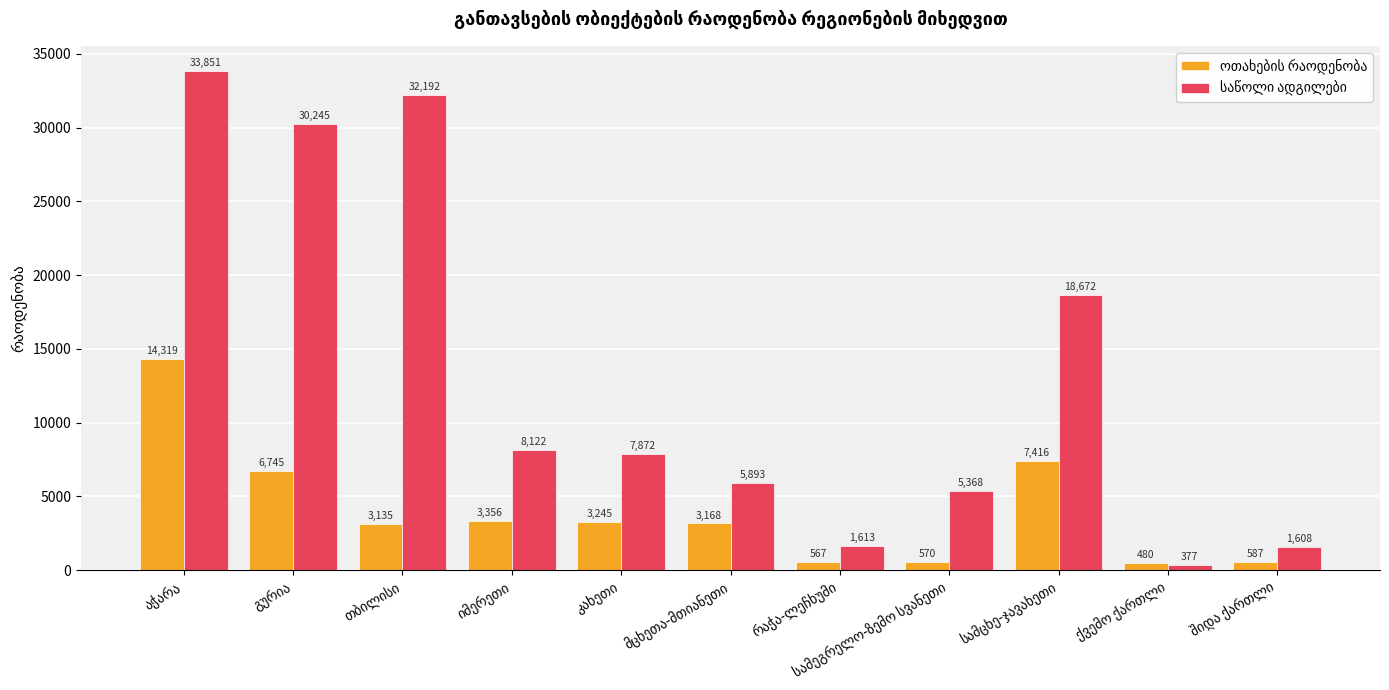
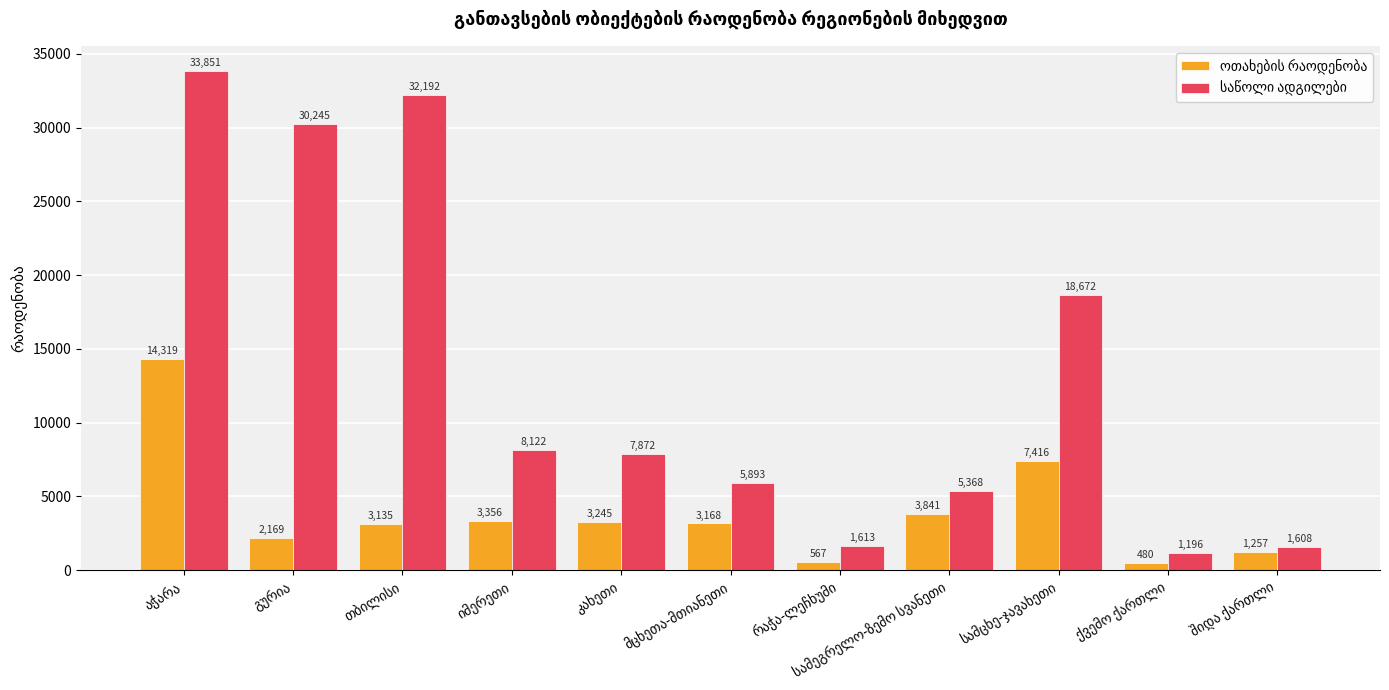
  {
    "ოთახების რაოდენობა": {
      "აჭარა": "14,319",
-     "გურია": "6,745",
+     "გურია": "2,169",
      "თბილისი": "3,135",
      "იმერეთი": "3,356",
      "კახეთი": "3,245",
      "მცხეთა-მთიანეთი": "3,168",
      "რაჭა-ლეჩხუმი": "567",
-     "სამეგრელო-ზემო სვანეთი": "570",
+     "სამეგრელო-ზემო სვანეთი": "3,841",
      "სამცხე-ჯავახეთი": "7,416",
      "ქვემო ქართლი": "480",
-     "შიდა ქართლი": "587"
+     "შიდა ქართლი": "1,257"
    },
    "საწოლი ადგილები": {
      "აჭარა": "33,851",
      "გურია": "30,245",
      "თბილისი": "32,192",
      "იმერეთი": "8,122",
      "კახეთი": "7,872",
      "მცხეთა-მთიანეთი": "5,893",
      "რაჭა-ლეჩხუმი": "1,613",
      "სამეგრელო-ზემო სვანეთი": "5,368",
      "სამცხე-ჯავახეთი": "18,672",
-     "ქვემო ქართლი": "377",
+     "ქვემო ქართლი": "1,196",
      "შიდა ქართლი": "1,608"
    }
  }
